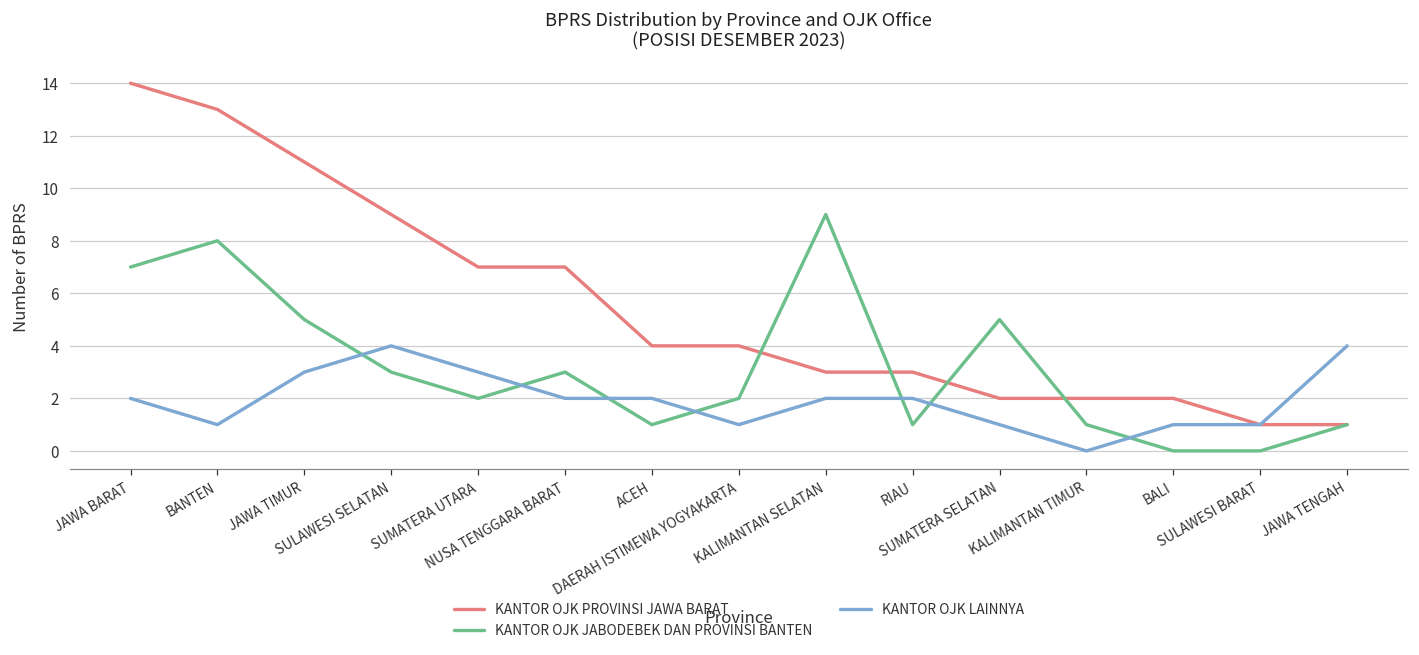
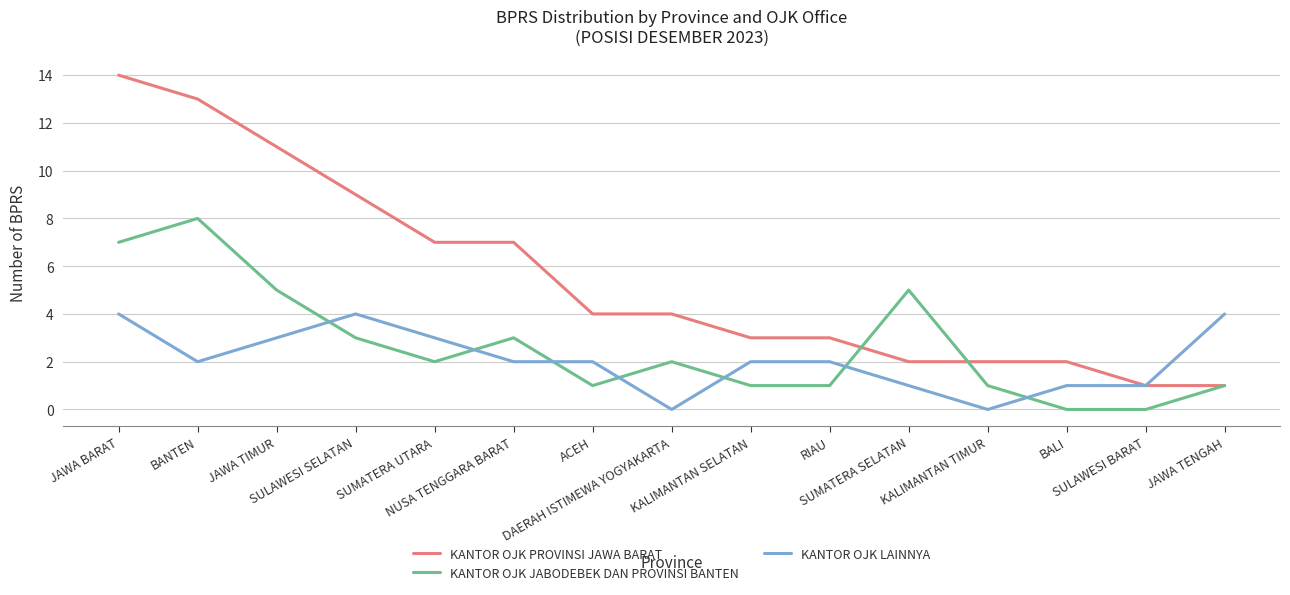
  {
    "KANTOR OJK PROVINSI JAWA BARAT": {
      "JAWA BARAT": 14,
      "BANTEN": 13,
      "JAWA TIMUR": 11,
      "SULAWESI SELATAN": 9,
      "SUMATERA UTARA": 7,
      "NUSA TENGGARA BARAT": 7,
      "ACEH": 4,
      "DAERAH ISTIMEWA YOGYAKARTA": 4,
      "KALIMANTAN SELATAN": 3,
      "RIAU": 3,
      "SUMATERA SELATAN": 2,
      "KALIMANTAN TIMUR": 2,
      "BALI": 2
    },
    "KANTOR OJK JABODEBEK DAN PROVINSI BANTEN": {
      "JAWA BARAT": 7,
      "BANTEN": 8,
      "JAWA TIMUR": 5,
      "SULAWESI SELATAN": 3,
      "SUMATERA UTARA": 2,
      "NUSA TENGGARA BARAT": 3,
      "ACEH": 1,
      "DAERAH ISTIMEWA YOGYAKARTA": 2,
-     "KALIMANTAN SELATAN": 9,
+     "KALIMANTAN SELATAN": 1,
      "RIAU": 1,
      "SUMATERA SELATAN": 5,
      "KALIMANTAN TIMUR": 1,
      "BALI": 0,
      "SULAWESI BARAT": 0
    },
    "KANTOR OJK LAINNYA": {
-     "JAWA BARAT": 2,
-     "BANTEN": 1,
+     "JAWA BARAT": 4,
+     "BANTEN": 2,
      "JAWA TIMUR": 3,
      "SULAWESI SELATAN": 4,
      "SUMATERA UTARA": 3,
      "NUSA TENGGARA BARAT": 2,
      "ACEH": 2,
-     "DAERAH ISTIMEWA YOGYAKARTA": 1,
+     "DAERAH ISTIMEWA YOGYAKARTA": 0,
      "KALIMANTAN SELATAN": 2,
      "RIAU": 2,
      "SUMATERA SELATAN": 1,
      "KALIMANTAN TIMUR": 0,
      "BALI": 1,
      "JAWA TENGAH": 4
    }
  }
